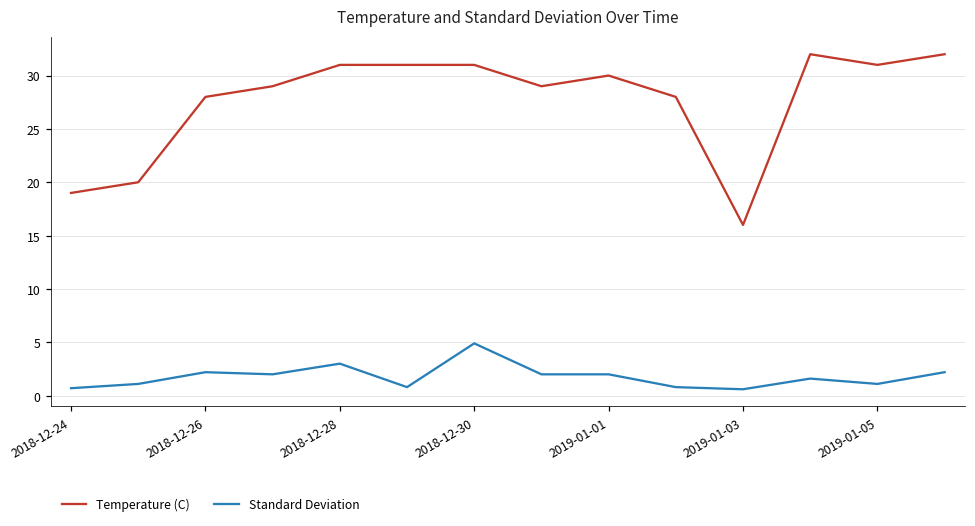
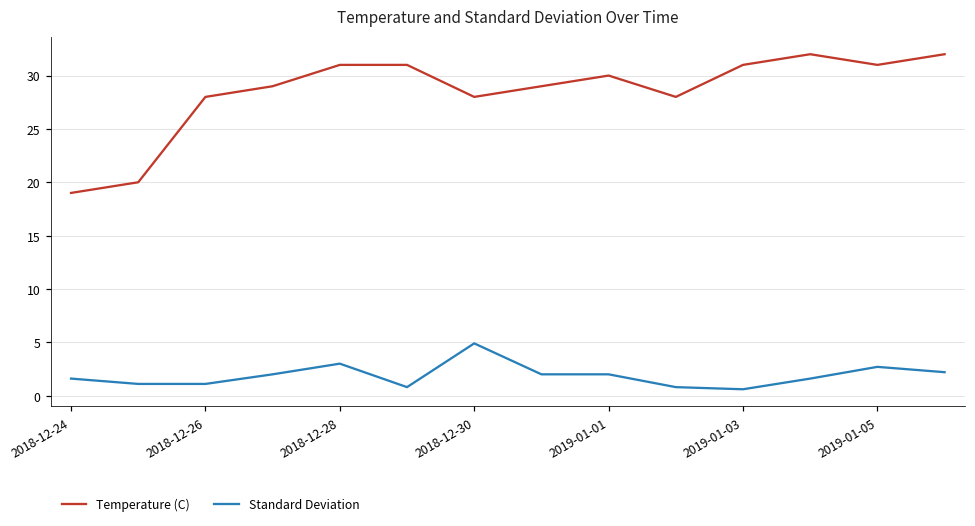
  {
    "Temperature (C)": {
      "2018-12-24": 19,
      "2018-12-26": 28,
      "2018-12-28": 31,
-     "2018-12-30": 31,
+     "2018-12-30": 28,
      "2019-01-01": 30,
-     "2019-01-03": 16,
+     "2019-01-03": 31,
      "2019-01-05": 31
    },
    "Standard Deviation": {
-     "2018-12-24": 1,
-     "2018-12-26": 2,
+     "2018-12-24": 2,
+     "2018-12-26": 1,
      "2018-12-28": 3,
      "2018-12-30": 5,
      "2019-01-01": 2,
      "2019-01-03": 1,
-     "2019-01-05": 1
+     "2019-01-05": 3
    }
  }
